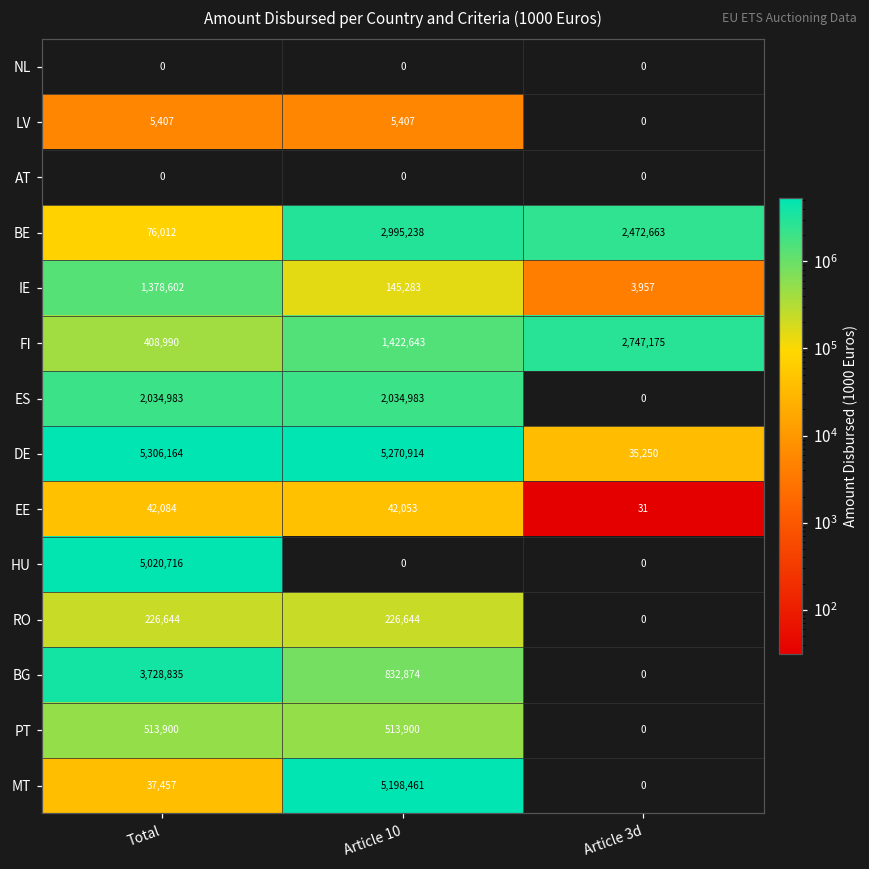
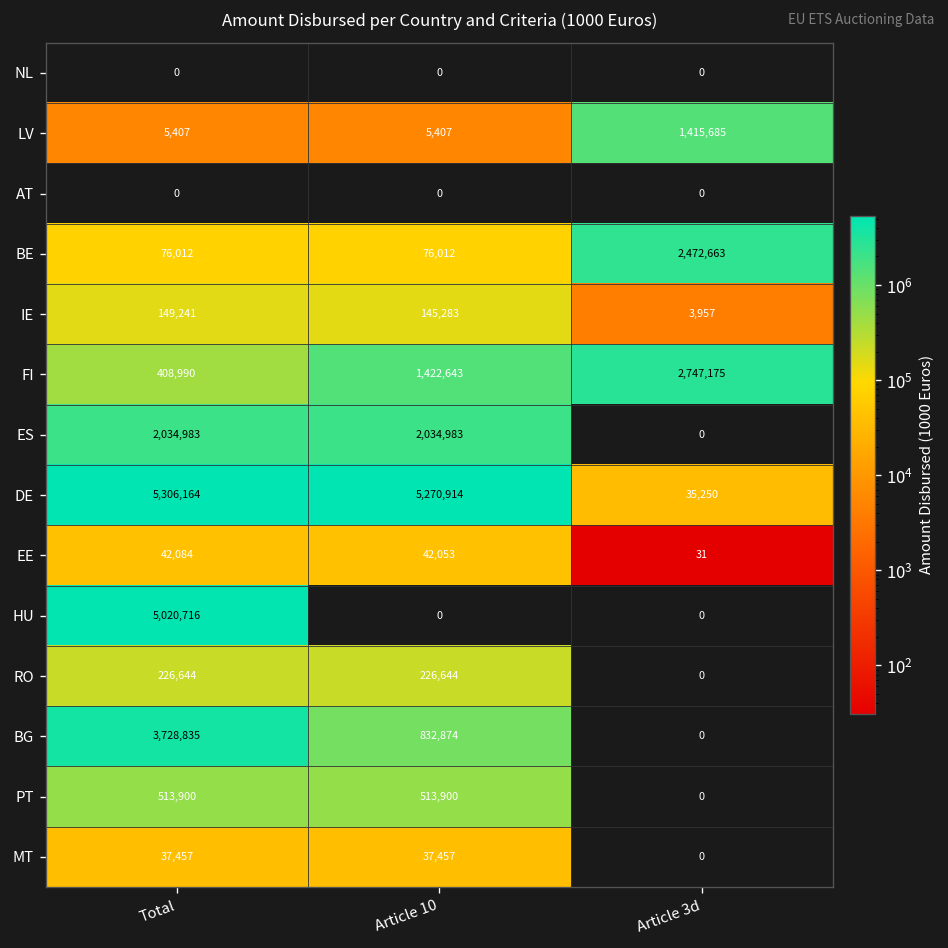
  {
    "NL": {
      "Total": "0",
      "Article 10": "0",
      "Article 3d": "0"
    },
    "LV": {
      "Total": "5,407",
      "Article 10": "5,407",
-     "Article 3d": "0"
+     "Article 3d": "1,415,685"
    },
    "AT": {
      "Total": "0",
      "Article 10": "0",
      "Article 3d": "0"
    },
    "BE": {
      "Total": "76,012",
-     "Article 10": "2,995,238",
+     "Article 10": "76,012",
      "Article 3d": "2,472,663"
    },
    "IE": {
-     "Total": "1,378,602",
+     "Total": "149,241",
      "Article 10": "145,283",
      "Article 3d": "3,957"
    },
    "FI": {
      "Total": "408,990",
      "Article 10": "1,422,643",
      "Article 3d": "2,747,175"
    },
    "ES": {
      "Total": "2,034,983",
      "Article 10": "2,034,983",
      "Article 3d": "0"
    },
    "DE": {
      "Total": "5,306,164",
      "Article 10": "5,270,914",
      "Article 3d": "35,250"
    },
    "EE": {
      "Total": "42,084",
      "Article 10": "42,053",
      "Article 3d": "31"
    },
    "HU": {
      "Total": "5,020,716",
      "Article 10": "0",
      "Article 3d": "0"
    },
    "RO": {
      "Total": "226,644",
      "Article 10": "226,644",
      "Article 3d": "0"
    },
    "BG": {
      "Total": "3,728,835",
      "Article 10": "832,874",
      "Article 3d": "0"
    },
    "PT": {
      "Total": "513,900",
      "Article 10": "513,900",
      "Article 3d": "0"
    },
    "MT": {
      "Total": "37,457",
-     "Article 10": "5,198,461",
+     "Article 10": "37,457",
      "Article 3d": "0"
    }
  }
